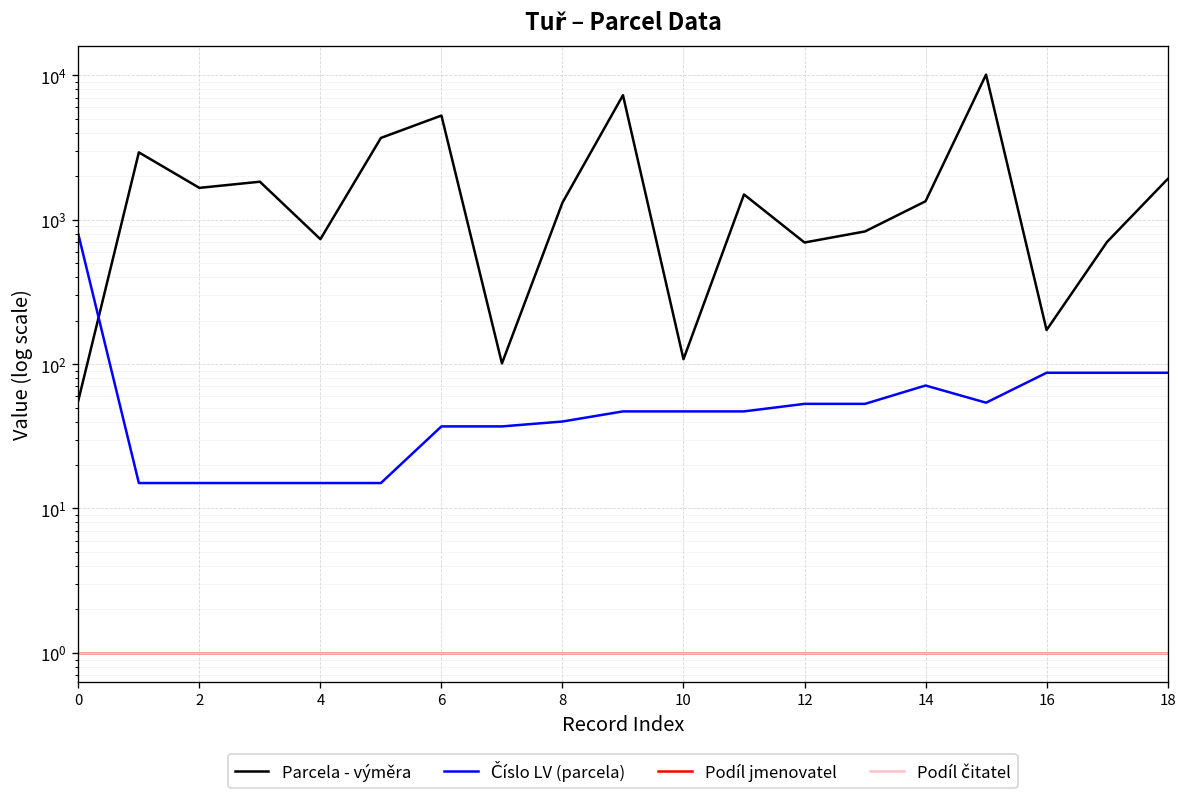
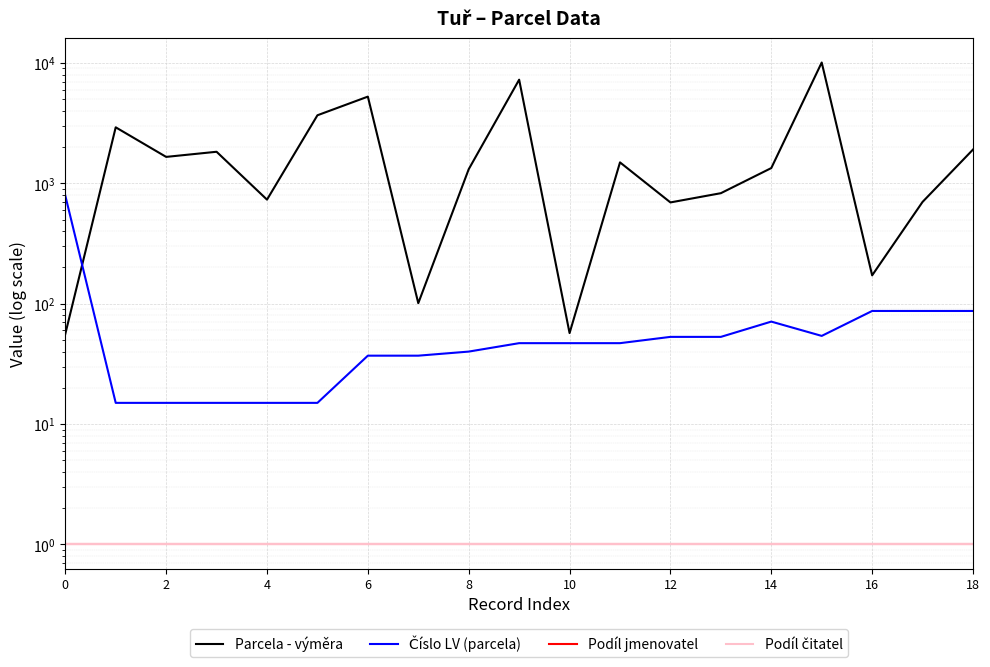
  {
    "Parcela - výměra": {
      "0": 60,
      "2": 1700,
      "4": 700,
      "6": 5000,
      "8": 1300,
-     "10": 110,
+     "10": 60,
      "12": 700,
      "14": 1300,
      "16": 170,
      "18": 1900
    },
    "Číslo LV (parcela)": {
      "0": 800,
      "2": 15,
      "4": 15,
      "6": 37,
      "8": 40,
      "10": 47,
      "12": 50,
      "14": 70,
      "16": 90,
      "18": 90
    },
    "Podíl čitatel": {
      "0": 1,
      "2": 1,
      "4": 1,
      "6": 1,
      "8": 1,
      "10": 1,
      "12": 1,
      "14": 1,
      "16": 1,
      "18": 1
    }
  }
